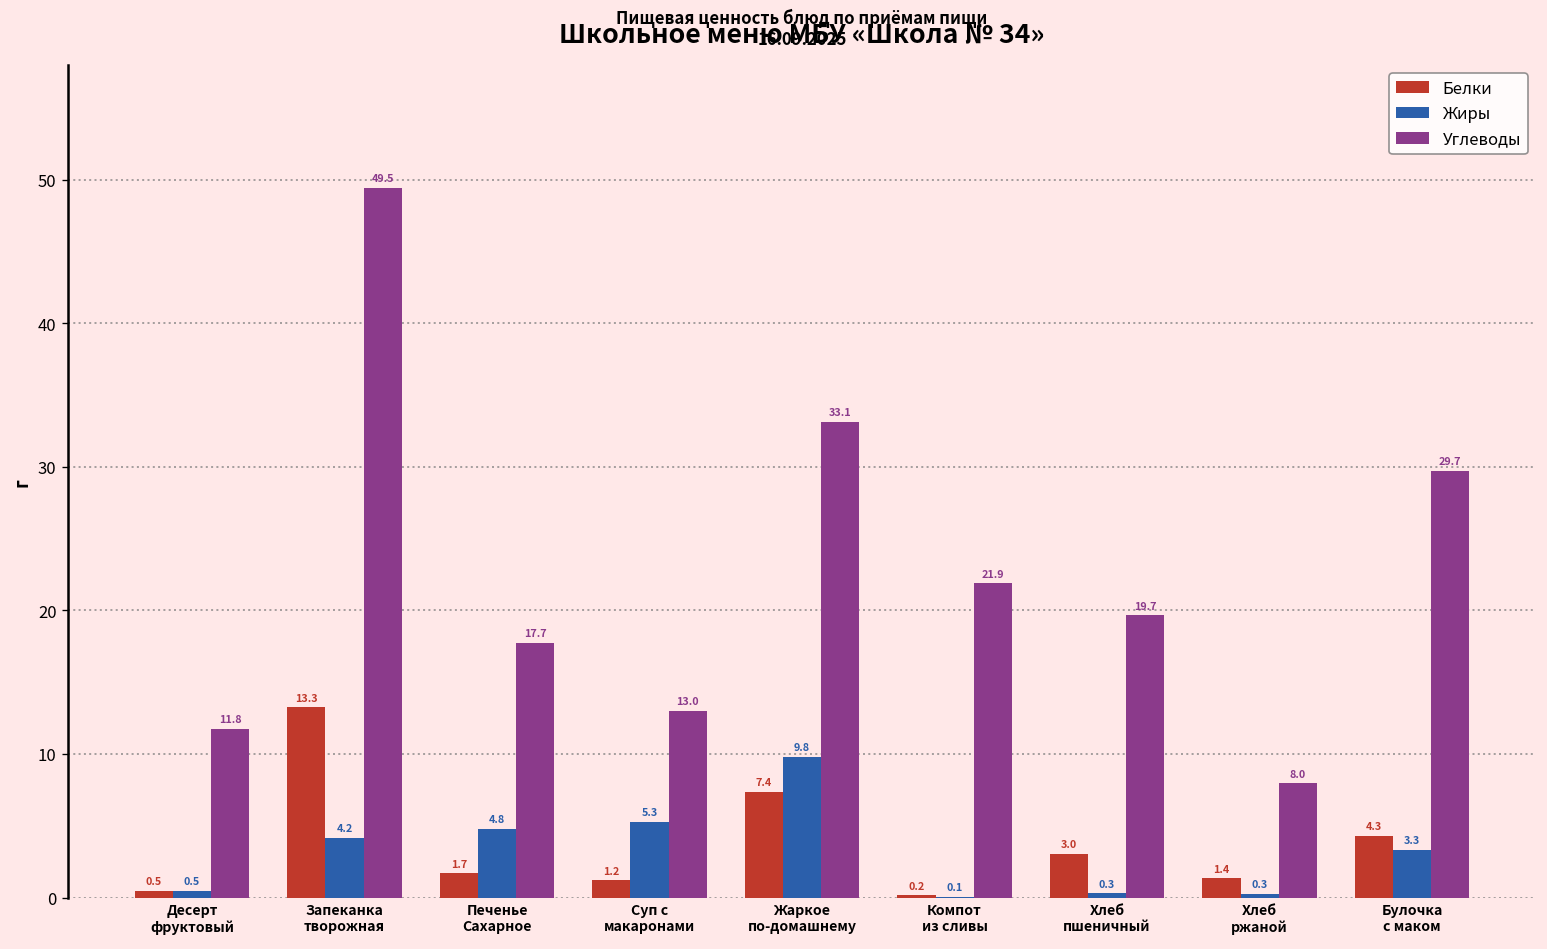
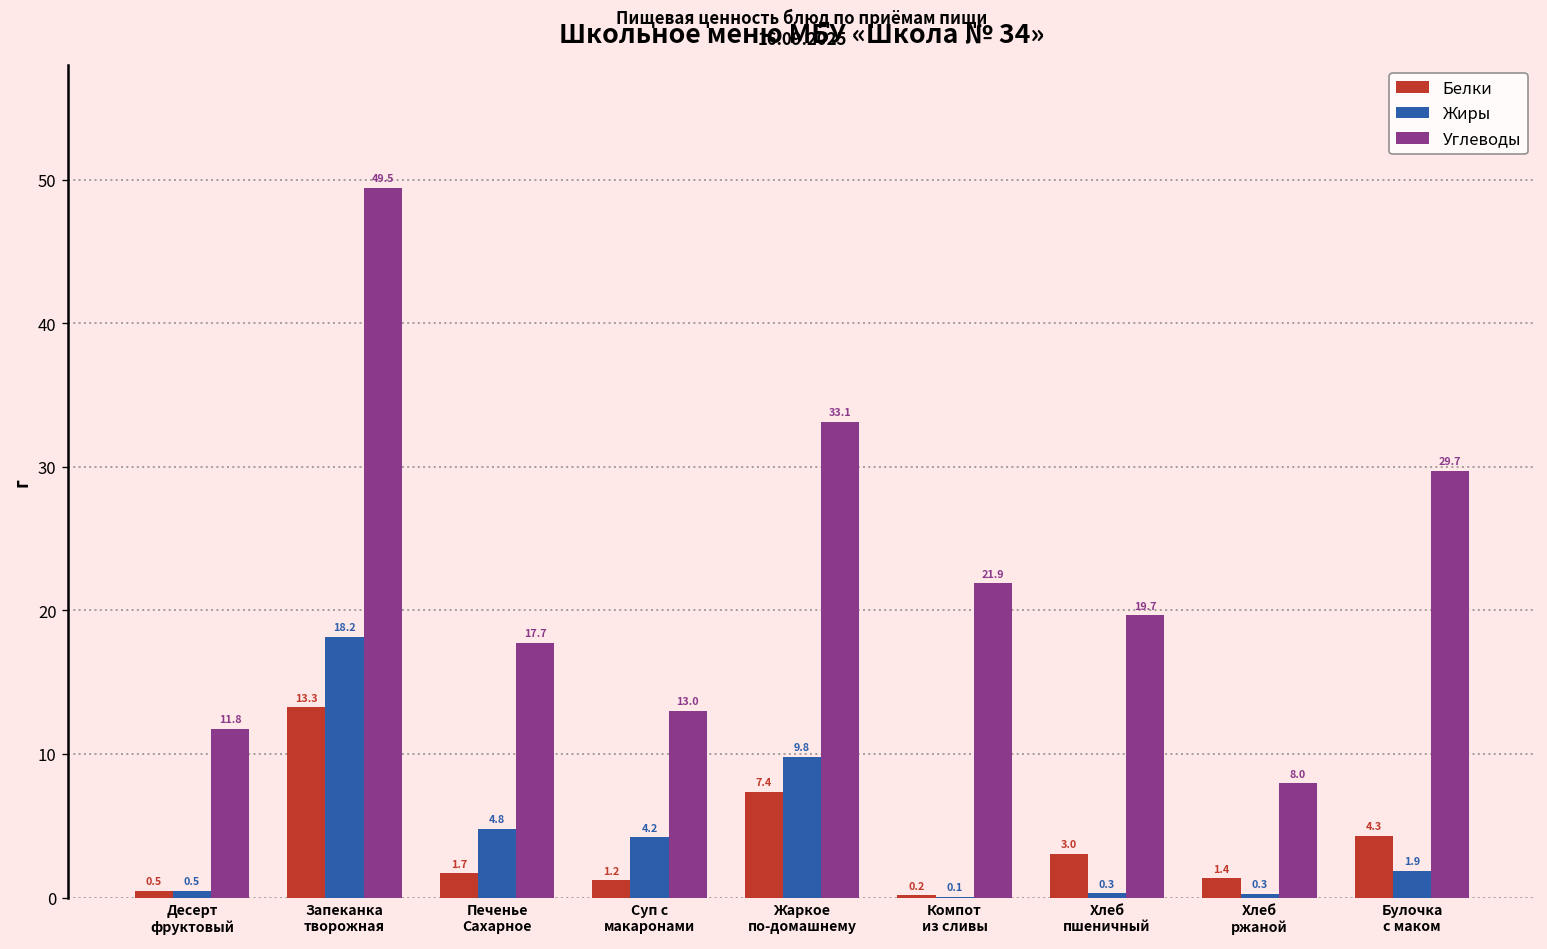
  {
    "Белки": {
      "Десерт фруктовый": 0.5,
      "Запеканка творожная": 13.3,
      "Печенье Сахарное": 1.7,
      "Суп с макаронами": 1.2,
      "Жаркое по-домашнему": 7.4,
      "Компот из сливы": 0.2,
      "Хлеб пшеничный": 3.0,
      "Хлеб ржаной": 1.4,
      "Булочка с маком": 4.3
    },
    "Жиры": {
      "Десерт фруктовый": 0.5,
-     "Запеканка творожная": 4.2,
+     "Запеканка творожная": 18.2,
      "Печенье Сахарное": 4.8,
-     "Суп с макаронами": 5.3,
+     "Суп с макаронами": 4.2,
      "Жаркое по-домашнему": 9.8,
      "Компот из сливы": 0.1,
      "Хлеб пшеничный": 0.3,
      "Хлеб ржаной": 0.3,
-     "Булочка с маком": 3.3
+     "Булочка с маком": 1.9
    },
    "Углеводы": {
      "Десерт фруктовый": 11.8,
      "Запеканка творожная": 49.5,
      "Печенье Сахарное": 17.7,
      "Суп с макаронами": 13.0,
      "Жаркое по-домашнему": 33.1,
      "Компот из сливы": 21.9,
      "Хлеб пшеничный": 19.7,
      "Хлеб ржаной": 8.0,
      "Булочка с маком": 29.7
    }
  }
